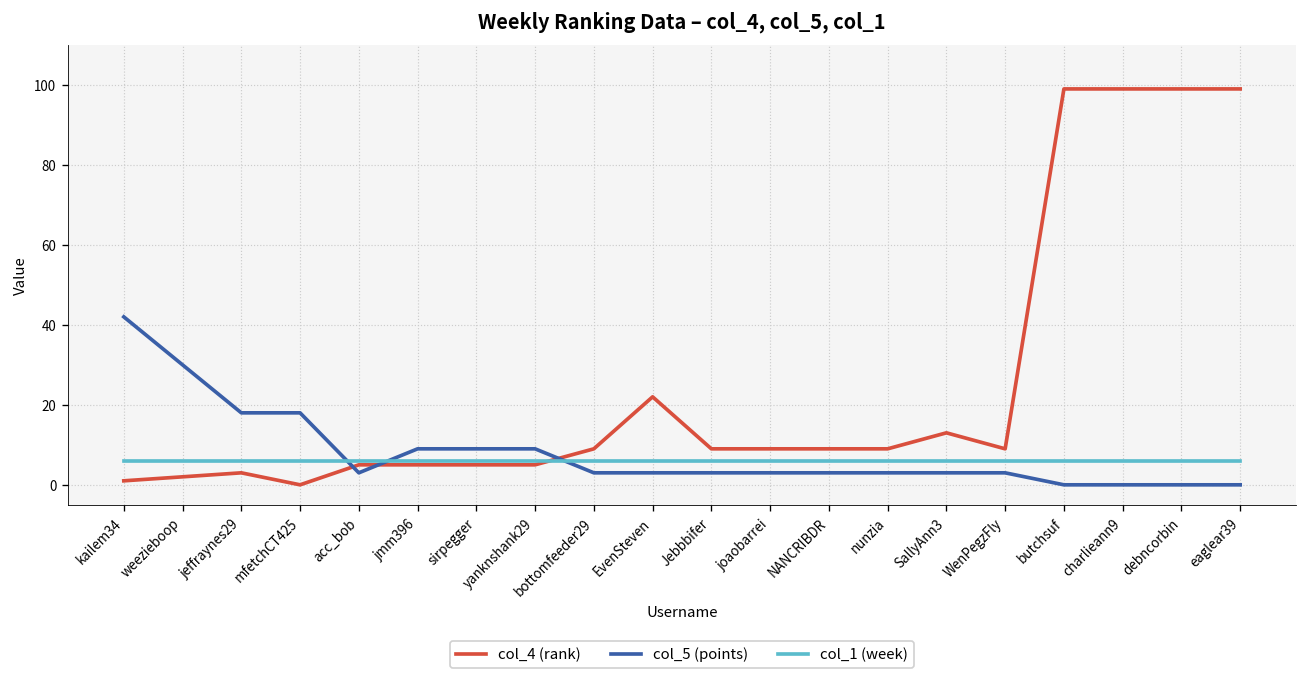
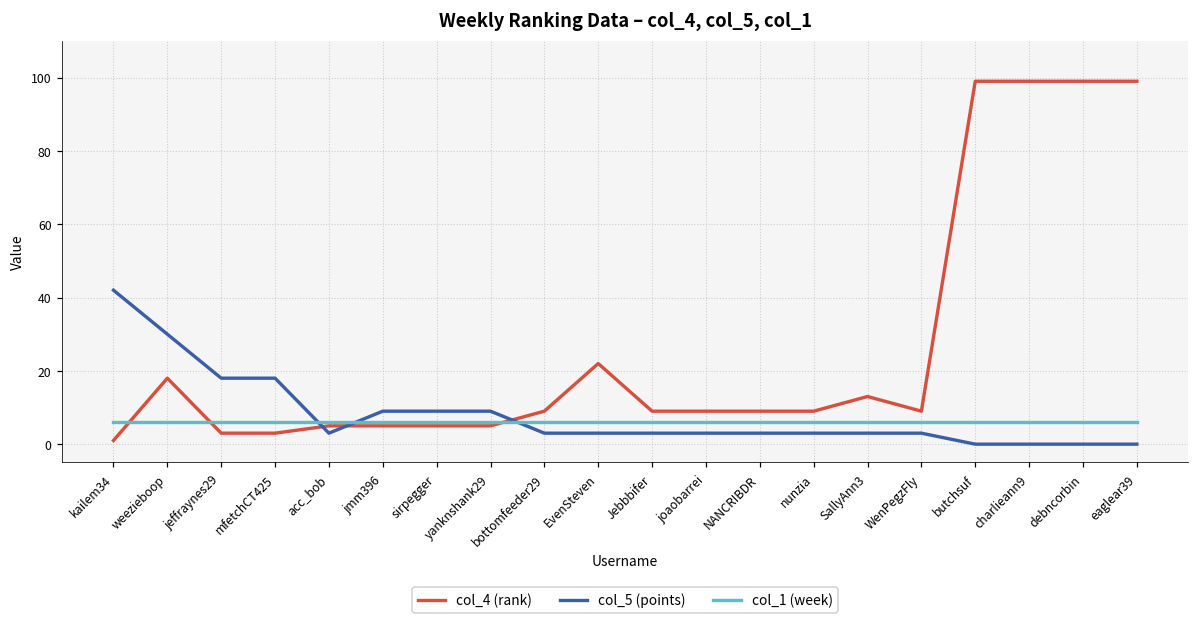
  {
    "col_4 (rank)": {
      "kailem34": 1,
-     "weezieboop": 2,
+     "weezieboop": 18,
      "jeffraynes29": 3,
-     "mfetchCT425": 0,
+     "mfetchCT425": 3,
      "acc_bob": 5,
      "jmm396": 5,
      "sirpegger": 5,
      "yanknshank29": 5,
      "bottomfeeder29": 9,
      "EvenSteven": 22,
      "Jebbbifer": 9,
      "joaobarrei": 9,
      "NANCRIBDR": 9,
      "nunzia": 9,
      "SallyAnn3": 13,
      "WenPegzFly": 9,
      "butchsuf": 99,
      "charlieann9": 99,
      "debncorbin": 99,
      "eaglear39": 99
    },
    "col_5 (points)": {
      "kailem34": 42,
      "weezieboop": 30,
      "jeffraynes29": 18,
      "mfetchCT425": 18,
      "acc_bob": 3,
      "jmm396": 9,
      "sirpegger": 9,
      "yanknshank29": 9,
      "bottomfeeder29": 3,
      "EvenSteven": 3,
      "Jebbbifer": 3,
      "joaobarrei": 3,
      "NANCRIBDR": 3,
      "nunzia": 3,
      "SallyAnn3": 3,
      "WenPegzFly": 3,
      "butchsuf": 0,
      "charlieann9": 0,
      "debncorbin": 0,
      "eaglear39": 0
    },
    "col_1 (week)": {
      "kailem34": 6,
      "weezieboop": 6,
      "jeffraynes29": 6,
      "mfetchCT425": 6,
      "acc_bob": 6,
      "jmm396": 6,
      "sirpegger": 6,
      "yanknshank29": 6,
      "bottomfeeder29": 6,
      "EvenSteven": 6,
      "Jebbbifer": 6,
      "joaobarrei": 6,
      "NANCRIBDR": 6,
      "nunzia": 6,
      "SallyAnn3": 6,
      "WenPegzFly": 6,
      "butchsuf": 6,
      "charlieann9": 6,
      "debncorbin": 6,
      "eaglear39": 6
    }
  }
